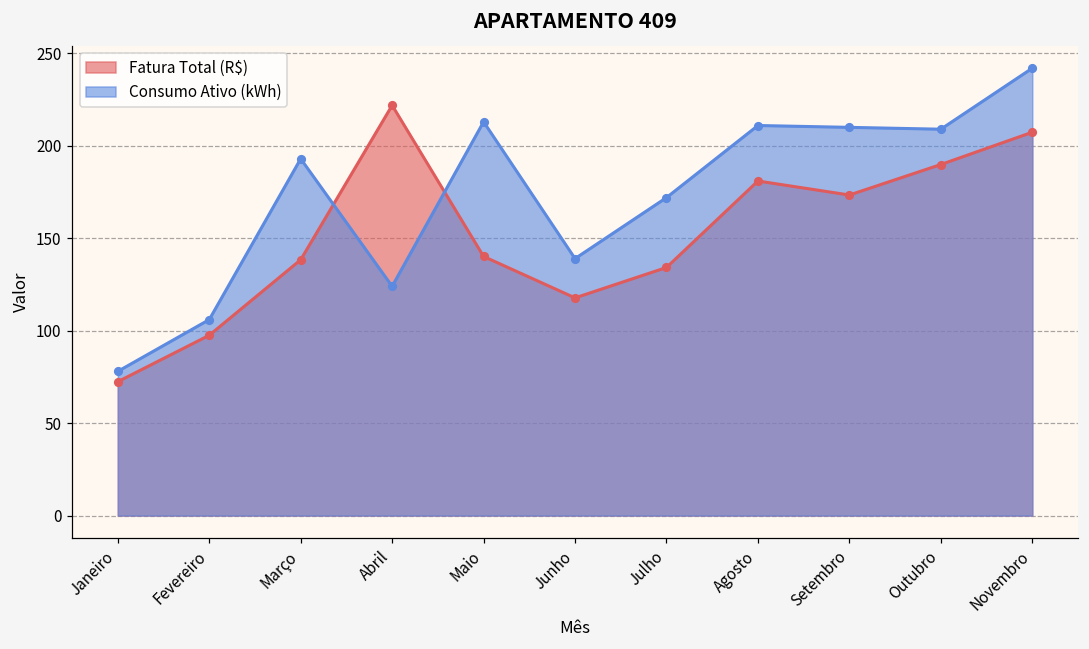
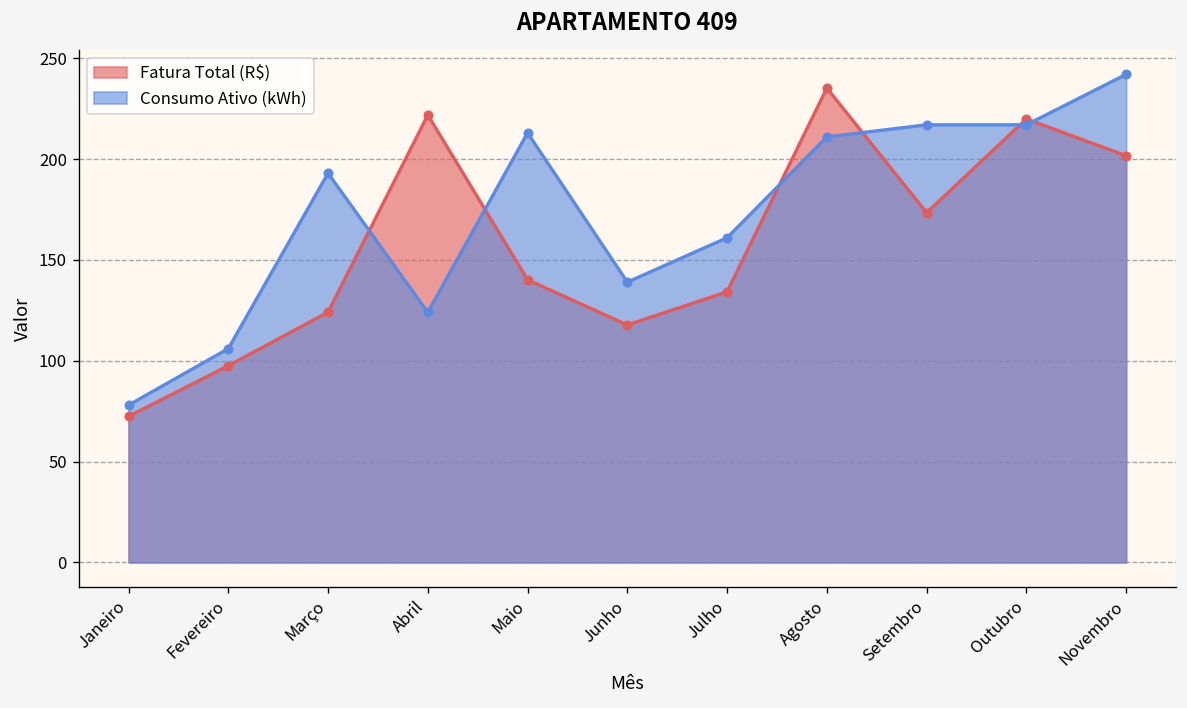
  {
    "Fatura Total (R$)": {
      "Janeiro": 72,
      "Fevereiro": 98,
-     "Março": 138,
+     "Março": 124,
      "Abril": 222,
      "Maio": 140,
      "Junho": 118,
      "Julho": 134,
-     "Agosto": 181,
+     "Agosto": 235,
      "Setembro": 173,
-     "Outubro": 190,
-     "Novembro": 207
+     "Outubro": 220,
+     "Novembro": 202
    },
    "Consumo Ativo (kWh)": {
      "Janeiro": 78,
      "Fevereiro": 106,
      "Março": 193,
      "Abril": 124,
      "Maio": 213,
      "Junho": 139,
-     "Julho": 172,
+     "Julho": 161,
      "Agosto": 211,
-     "Setembro": 210,
-     "Outubro": 209,
+     "Setembro": 217,
+     "Outubro": 217,
      "Novembro": 242
    }
  }
